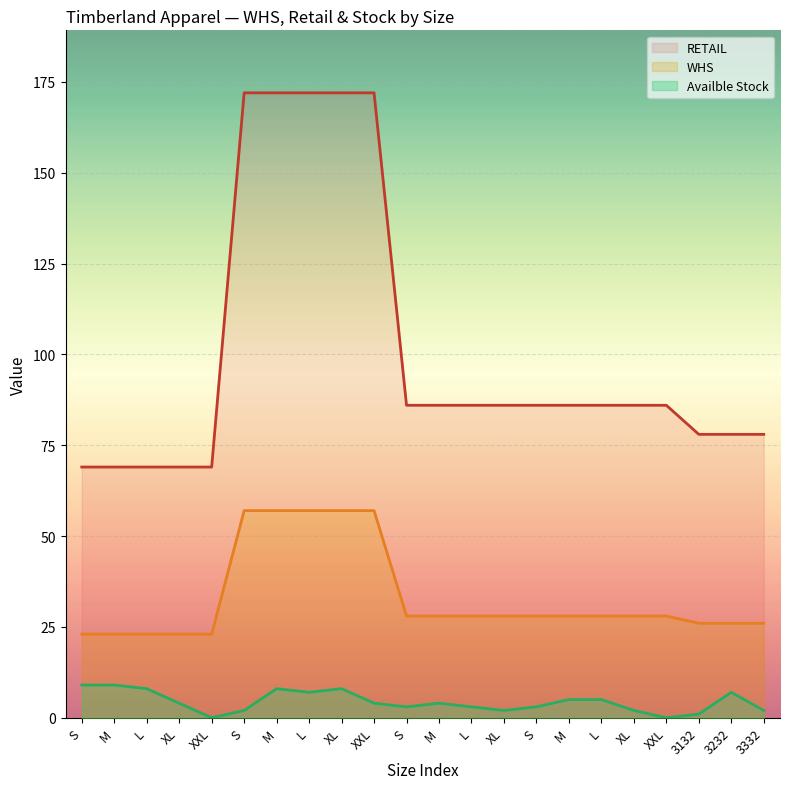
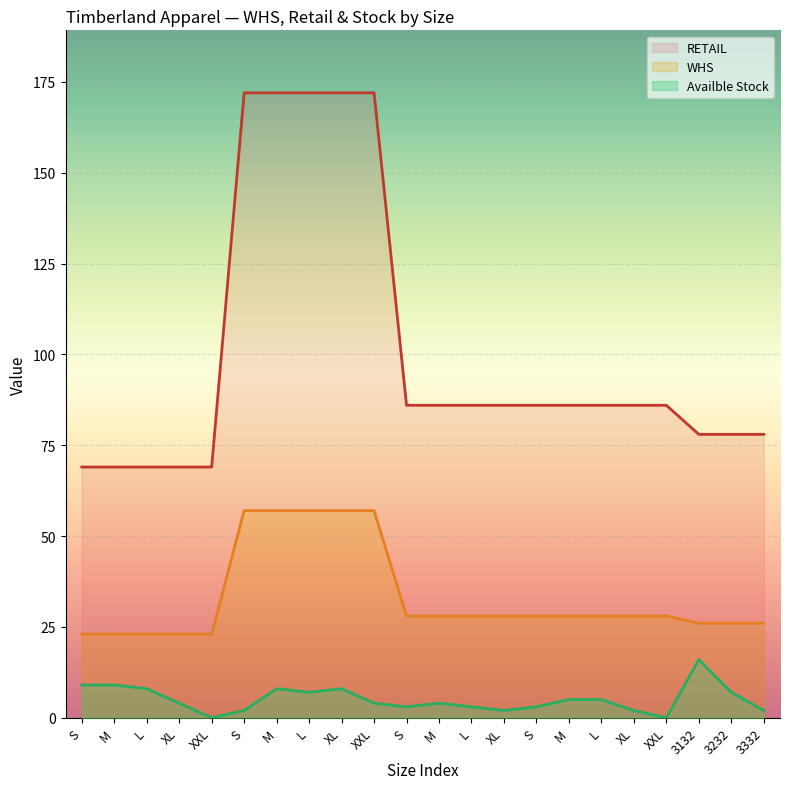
  {
    "Availble Stock": {
-     "3132": 1,
+     "3132": 16,
      "3232": 7,
      "3332": 2
    }
  }
